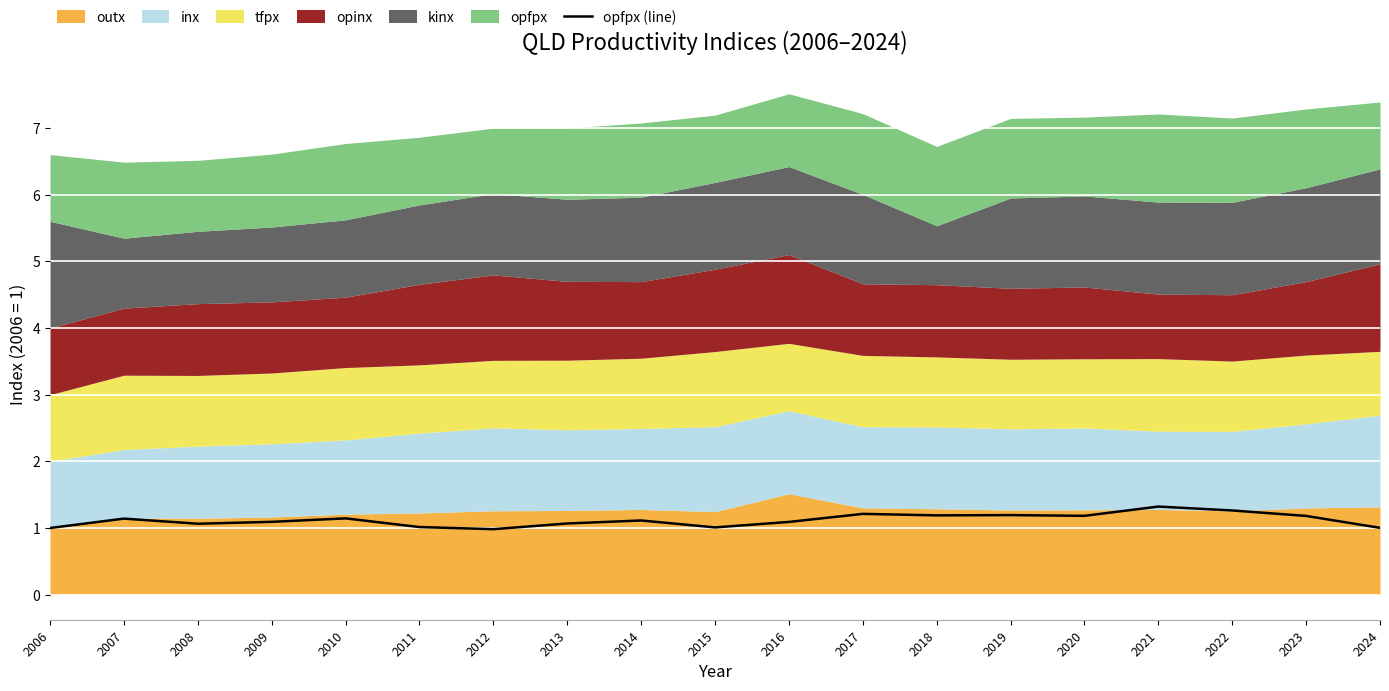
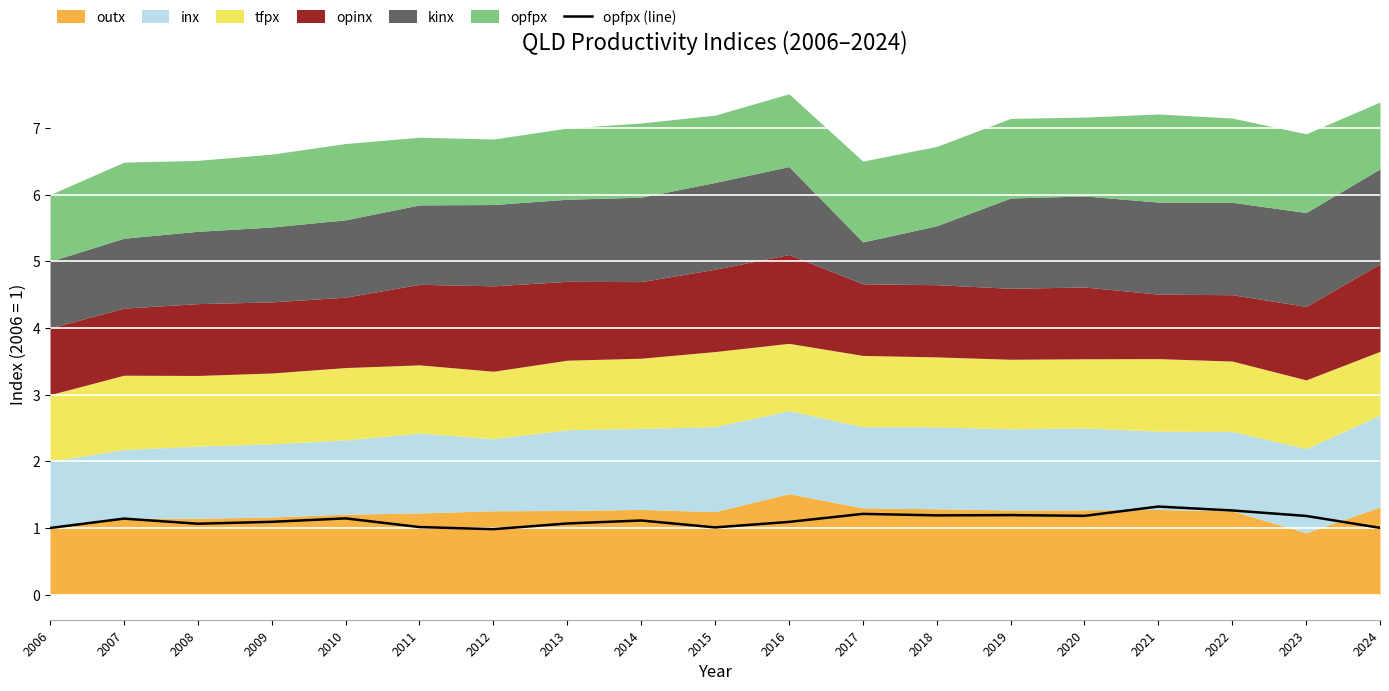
  {
    "opfpx (line)": {
      "2008": 1.1,
      "2009": 1.1,
      "2010": 1.1,
      "2011": 1.0,
      "2012": 1.0,
      "2013": 1.1,
      "2014": 1.1,
      "2015": 1.0,
      "2016": 1.1,
      "2017": 1.2,
      "2018": 1.2,
      "2019": 1.2,
      "2020": 1.2,
      "2021": 1.3,
      "2023": 1.2,
      "2024": 1.0
    },
    "outx": {
      "2008": 1.1,
      "2009": 1.2,
      "2010": 1.2,
      "2011": 1.2,
      "2012": 1.3,
      "2013": 1.3,
      "2014": 1.3,
      "2015": 1.2,
      "2016": 1.5,
      "2017": 1.3,
      "2018": 1.3,
      "2019": 1.3,
      "2020": 1.3,
      "2021": 1.3,
-     "2023": 1.3,
+     "2023": 0.9,
      "2024": 1.3
    },
    "inx": {
      "2006": 1.0,
      "2007": 1.0,
      "2008": 1.1,
      "2009": 1.1,
      "2010": 1.1,
      "2011": 1.2,
-     "2012": 1.2,
+     "2012": 1.1,
      "2013": 1.2,
      "2014": 1.2,
      "2015": 1.3,
      "2016": 1.2,
      "2017": 1.2,
      "2018": 1.2,
      "2019": 1.2,
      "2020": 1.2,
      "2021": 1.2,
      "2022": 1.2,
      "2023": 1.3,
      "2024": 1.4
    },
    "tfpx": {
      "2006": 1.0,
      "2007": 1.1,
      "2008": 1.1,
      "2009": 1.1,
      "2010": 1.1,
      "2011": 1.0,
      "2012": 1.0,
      "2013": 1.0,
      "2014": 1.1,
      "2015": 1.1,
      "2016": 1.0,
      "2017": 1.1,
      "2018": 1.1,
      "2019": 1.0,
      "2020": 1.0,
      "2021": 1.1,
      "2022": 1.1,
      "2023": 1.0,
      "2024": 1.0
    },
    "opinx": {
      "2006": 1.0,
      "2007": 1.0,
      "2008": 1.1,
      "2009": 1.1,
      "2010": 1.1,
      "2011": 1.2,
      "2012": 1.3,
      "2013": 1.2,
      "2014": 1.1,
      "2015": 1.2,
      "2016": 1.3,
      "2017": 1.1,
      "2018": 1.1,
      "2019": 1.1,
      "2020": 1.1,
      "2021": 1.0,
      "2022": 1.0,
      "2023": 1.1,
      "2024": 1.3
    },
    "kinx": {
-     "2006": 1.6,
+     "2006": 1.0,
      "2007": 1.0,
      "2008": 1.1,
      "2009": 1.1,
      "2010": 1.2,
      "2011": 1.2,
      "2012": 1.2,
      "2013": 1.2,
      "2014": 1.3,
      "2015": 1.3,
      "2016": 1.3,
-     "2017": 1.3,
+     "2017": 0.6,
      "2018": 0.9,
      "2019": 1.4,
      "2020": 1.4,
      "2021": 1.4,
      "2022": 1.4,
      "2023": 1.4,
      "2024": 1.4
    },
    "opfpx": {
      "2006": 1.0,
      "2007": 1.1,
      "2008": 1.1,
      "2009": 1.1,
      "2010": 1.1,
      "2011": 1.0,
      "2012": 1.0,
      "2013": 1.1,
      "2014": 1.1,
      "2015": 1.0,
      "2016": 1.1,
      "2017": 1.2,
      "2018": 1.2,
      "2019": 1.2,
      "2020": 1.2,
      "2021": 1.3,
      "2022": 1.3,
      "2023": 1.2,
      "2024": 1.0
    }
  }
